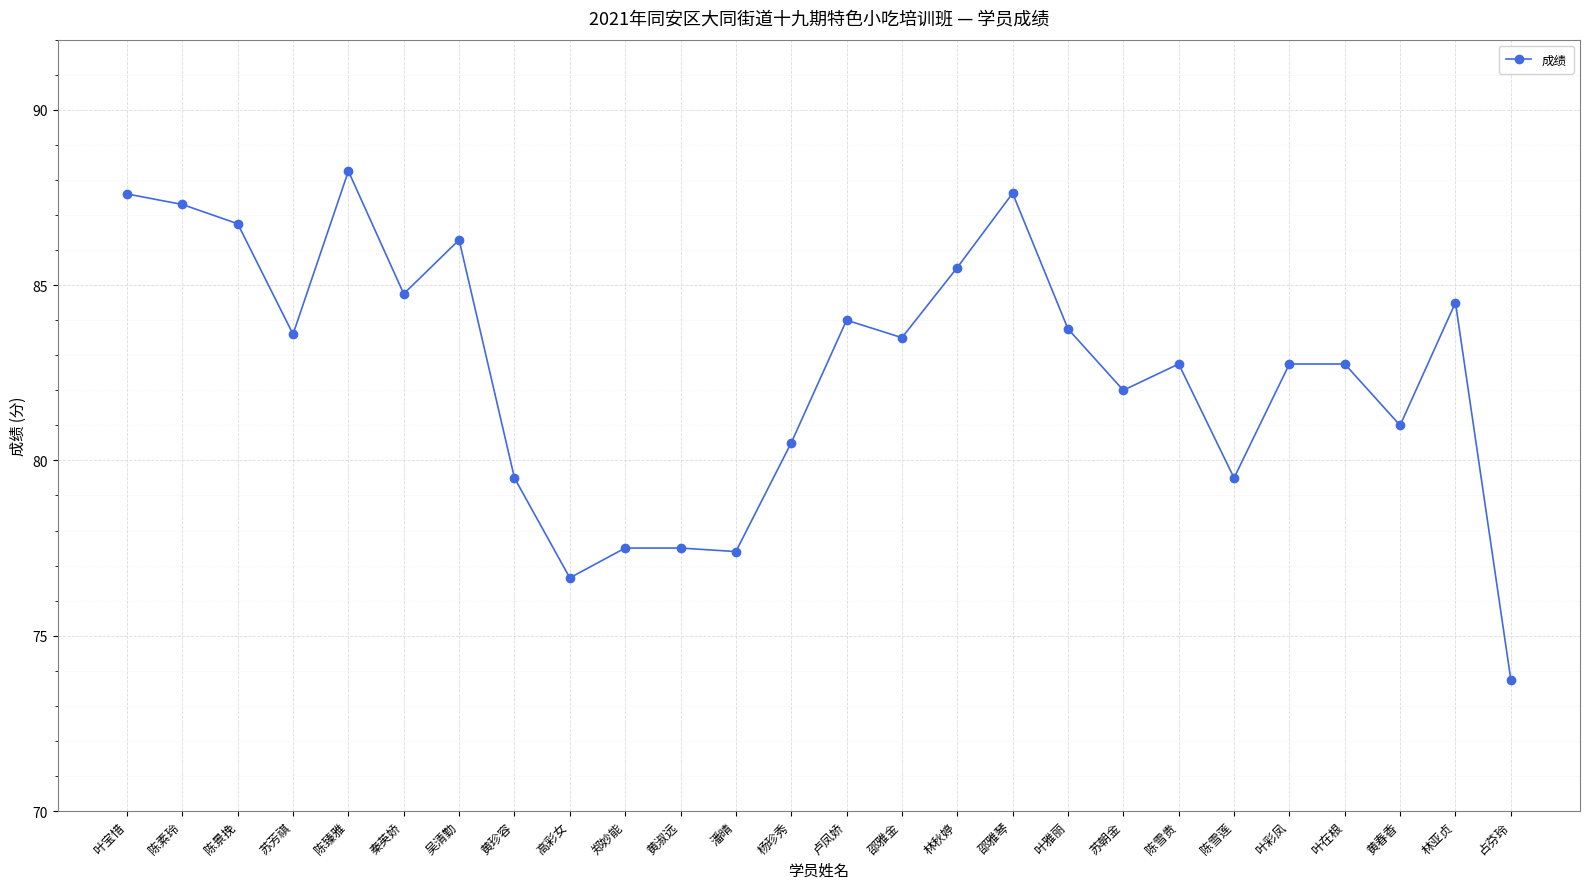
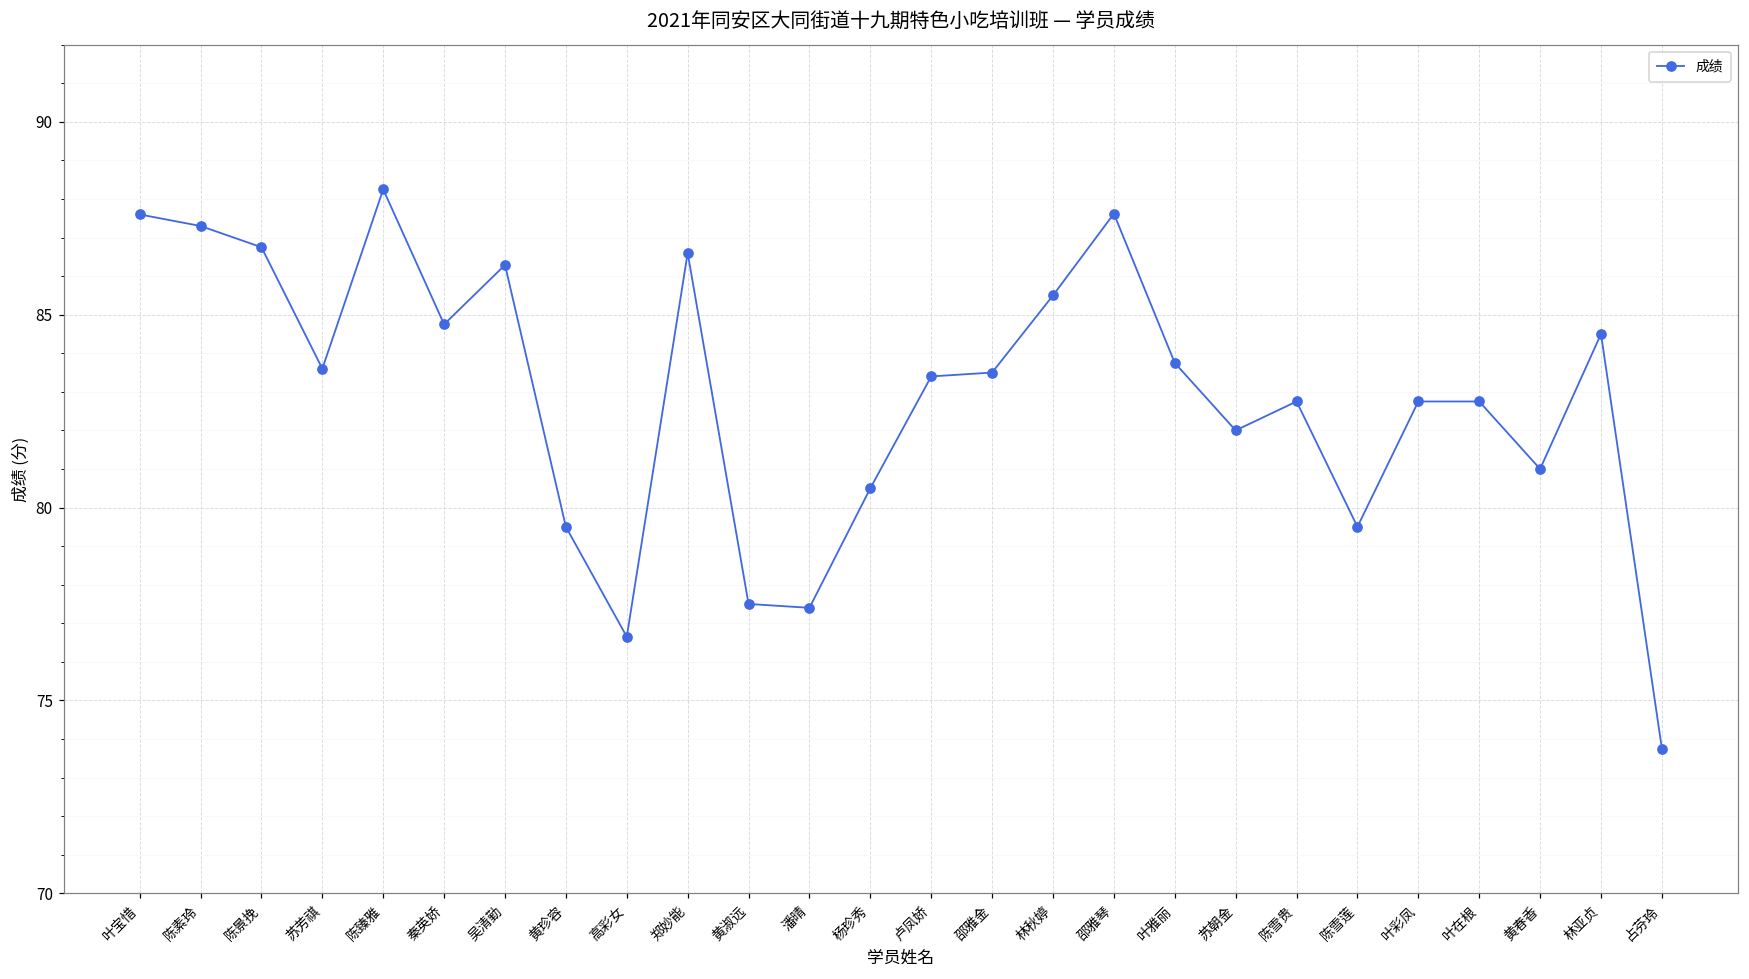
  {
    "叶宝惜": 87.6,
    "陈素玲": 87.3,
    "陈景挽": 86.8,
    "苏芳祺": 83.6,
    "陈臻雅": 88.3,
    "秦英娇": 84.8,
    "吴清勤": 86.3,
    "黄珍容": 79.5,
    "高彩女": 76.7,
-   "郑妙能": 77.5,
+   "郑妙能": 86.6,
    "黄淑远": 77.5,
    "潘晴": 77.4,
    "杨珍秀": 80.5,
-   "卢凤娇": 84.0,
+   "卢凤娇": 83.4,
    "邵雅金": 83.5,
    "林秋婷": 85.5,
    "邵雅琴": 87.6,
    "叶雅丽": 83.8,
    "苏朝金": 82.0,
    "陈雪贵": 82.8,
    "陈雪莲": 79.5,
    "叶彩凤": 82.8,
    "叶在根": 82.8,
    "黄春香": 81.0,
    "林亚贞": 84.5,
    "占芬玲": 73.8
  }
